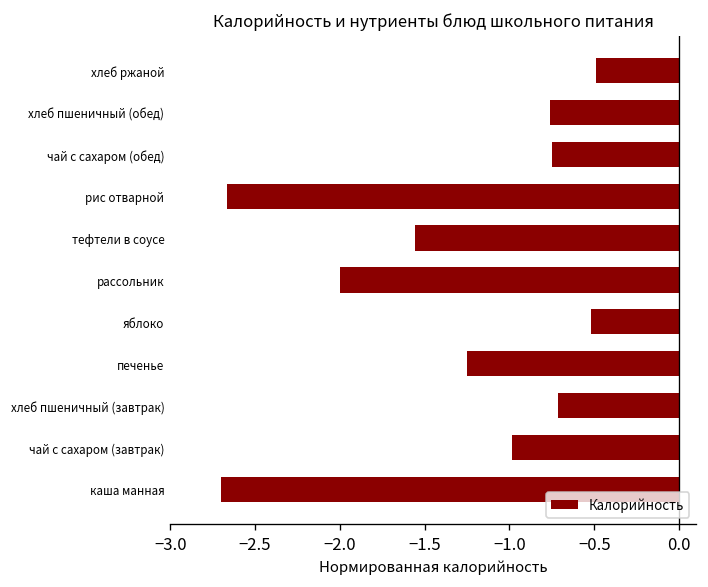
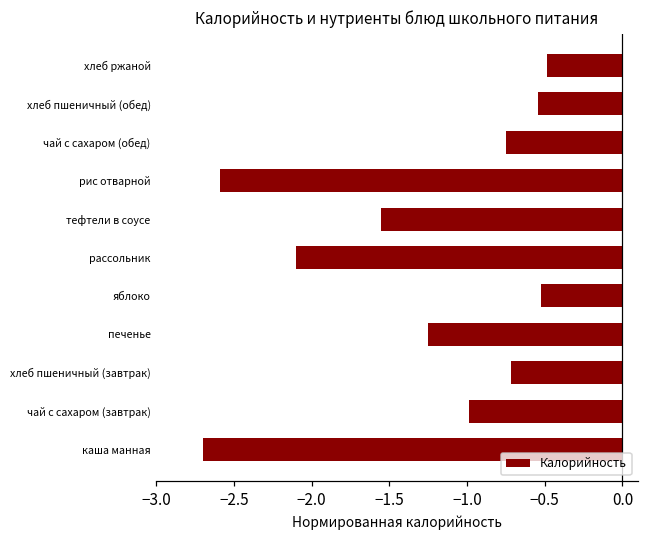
  {
    "хлеб ржаной": -0.49,
-   "хлеб пшеничный (обед)": -0.76,
+   "хлеб пшеничный (обед)": -0.54,
    "чай с сахаром (обед)": -0.75,
-   "рис отварной": -2.67,
+   "рис отварной": -2.59,
    "тефтели в соусе": -1.55,
-   "рассольник": -2.00,
+   "рассольник": -2.10,
    "яблоко": -0.52,
    "печенье": -1.25,
    "хлеб пшеничный (завтрак)": -0.71,
    "чай с сахаром (завтрак)": -0.99,
    "каша манная": -2.70
  }
